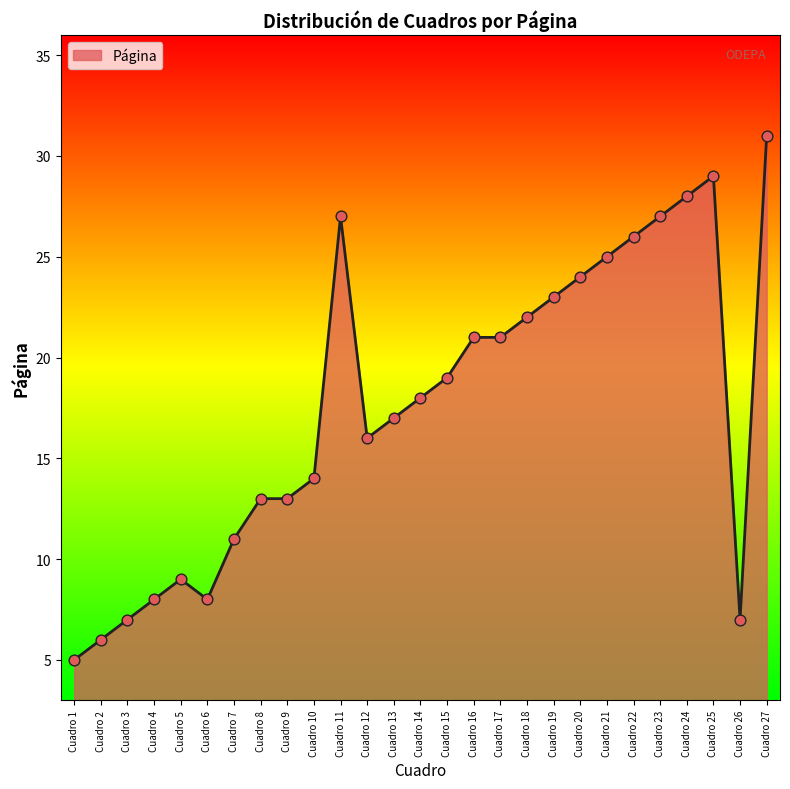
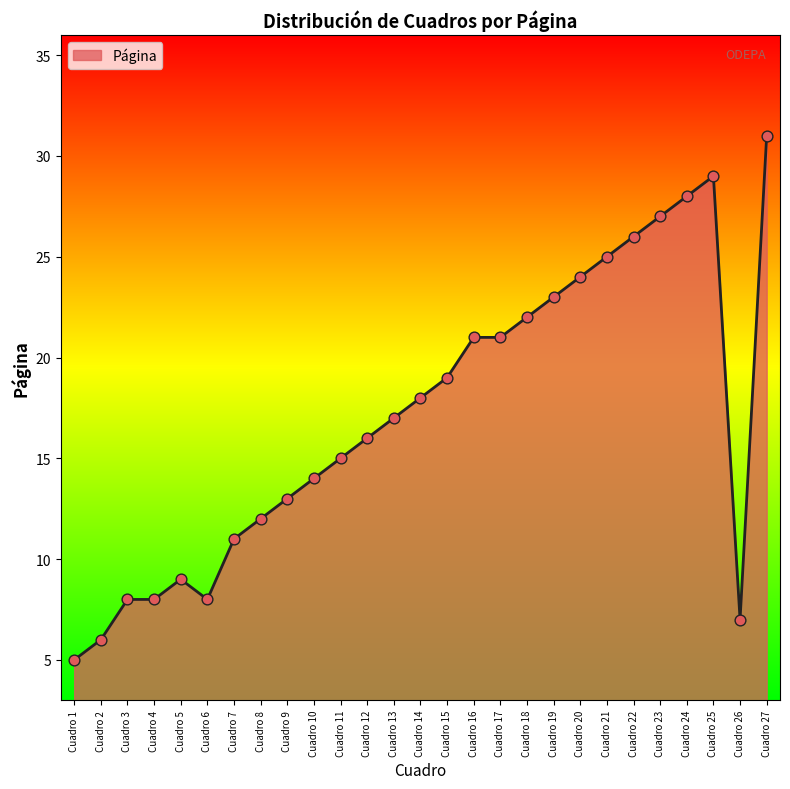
  {
    "Cuadro 1": 5,
    "Cuadro 2": 6,
-   "Cuadro 3": 7,
+   "Cuadro 3": 8,
    "Cuadro 4": 8,
    "Cuadro 5": 9,
    "Cuadro 6": 8,
    "Cuadro 7": 11,
-   "Cuadro 8": 13,
+   "Cuadro 8": 12,
    "Cuadro 9": 13,
    "Cuadro 10": 14,
-   "Cuadro 11": 27,
+   "Cuadro 11": 15,
    "Cuadro 12": 16,
    "Cuadro 13": 17,
    "Cuadro 14": 18,
    "Cuadro 15": 19,
    "Cuadro 16": 21,
    "Cuadro 17": 21,
    "Cuadro 18": 22,
    "Cuadro 19": 23,
    "Cuadro 20": 24,
    "Cuadro 21": 25,
    "Cuadro 22": 26,
    "Cuadro 23": 27,
    "Cuadro 24": 28,
    "Cuadro 25": 29,
    "Cuadro 26": 7,
    "Cuadro 27": 31
  }
